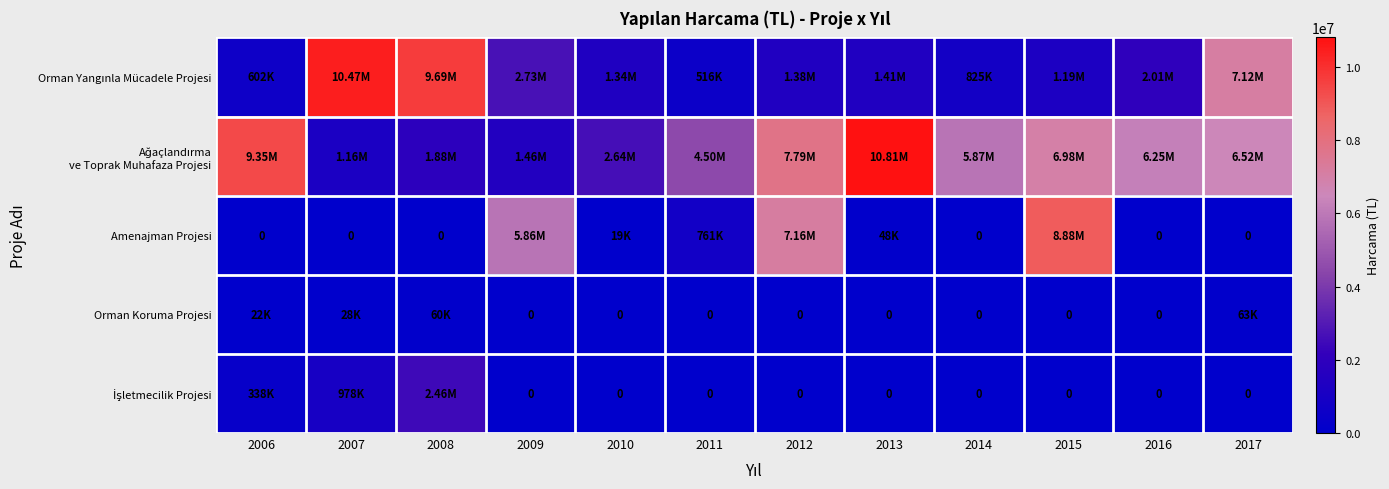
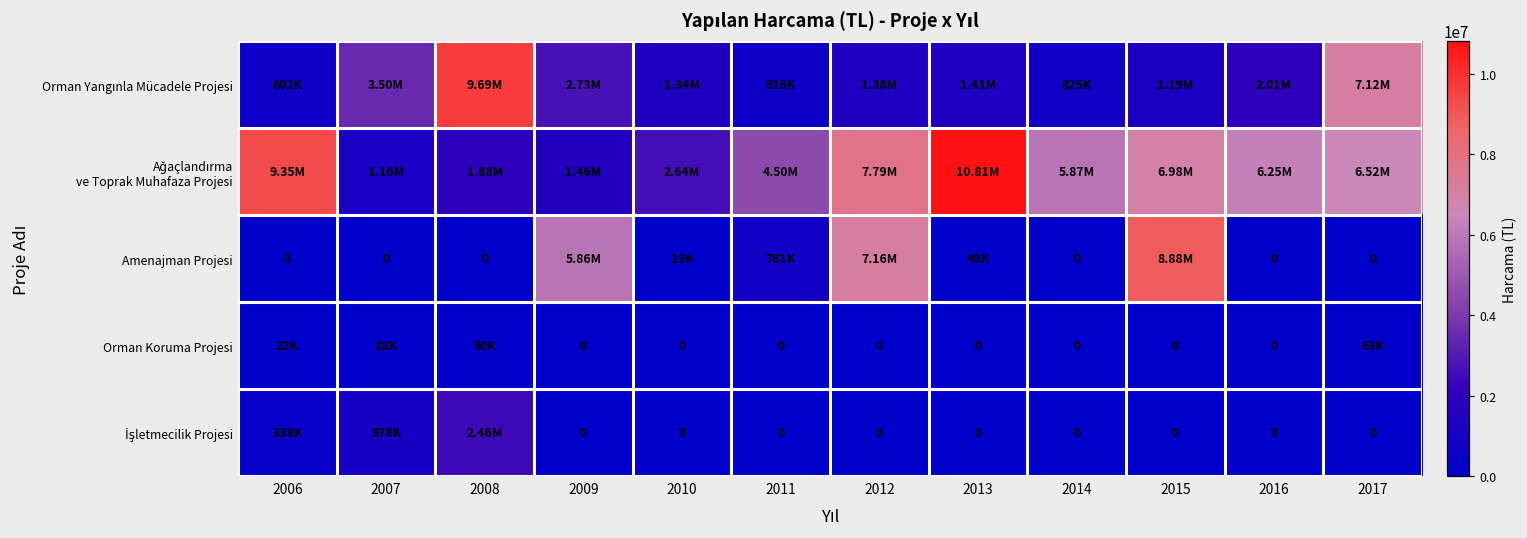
  {
    "Orman Yangınla Mücadele Projesi": {
      "2006": "602K",
-     "2007": "10.47M",
+     "2007": "3.50M",
      "2008": "9.69M",
      "2009": "2.73M",
      "2010": "1.34M",
      "2011": "516K",
      "2012": "1.38M",
      "2013": "1.41M",
      "2014": "825K",
      "2015": "1.19M",
      "2016": "2.01M",
      "2017": "7.12M"
    },
    "Ağaçlandırma ve Toprak Muhafaza Projesi": {
      "2006": "9.35M",
      "2007": "1.16M",
      "2008": "1.88M",
      "2009": "1.46M",
      "2010": "2.64M",
      "2011": "4.50M",
      "2012": "7.79M",
      "2013": "10.81M",
      "2014": "5.87M",
      "2015": "6.98M",
      "2016": "6.25M",
      "2017": "6.52M"
    },
    "Amenajman Projesi": {
      "2006": "0",
      "2007": "0",
      "2008": "0",
      "2009": "5.86M",
      "2010": "19K",
      "2011": "761K",
      "2012": "7.16M",
      "2013": "48K",
      "2014": "0",
      "2015": "8.88M",
      "2016": "0",
      "2017": "0"
    },
    "Orman Koruma Projesi": {
      "2006": "22K",
      "2007": "28K",
      "2008": "60K",
      "2009": "0",
      "2010": "0",
      "2011": "0",
      "2012": "0",
      "2013": "0",
      "2014": "0",
      "2015": "0",
      "2016": "0",
      "2017": "63K"
    },
    "İşletmecilik Projesi": {
      "2006": "338K",
      "2007": "978K",
      "2008": "2.46M",
      "2009": "0",
      "2010": "0",
      "2011": "0",
      "2012": "0",
      "2013": "0",
      "2014": "0",
      "2015": "0",
      "2016": "0",
      "2017": "0"
    }
  }
